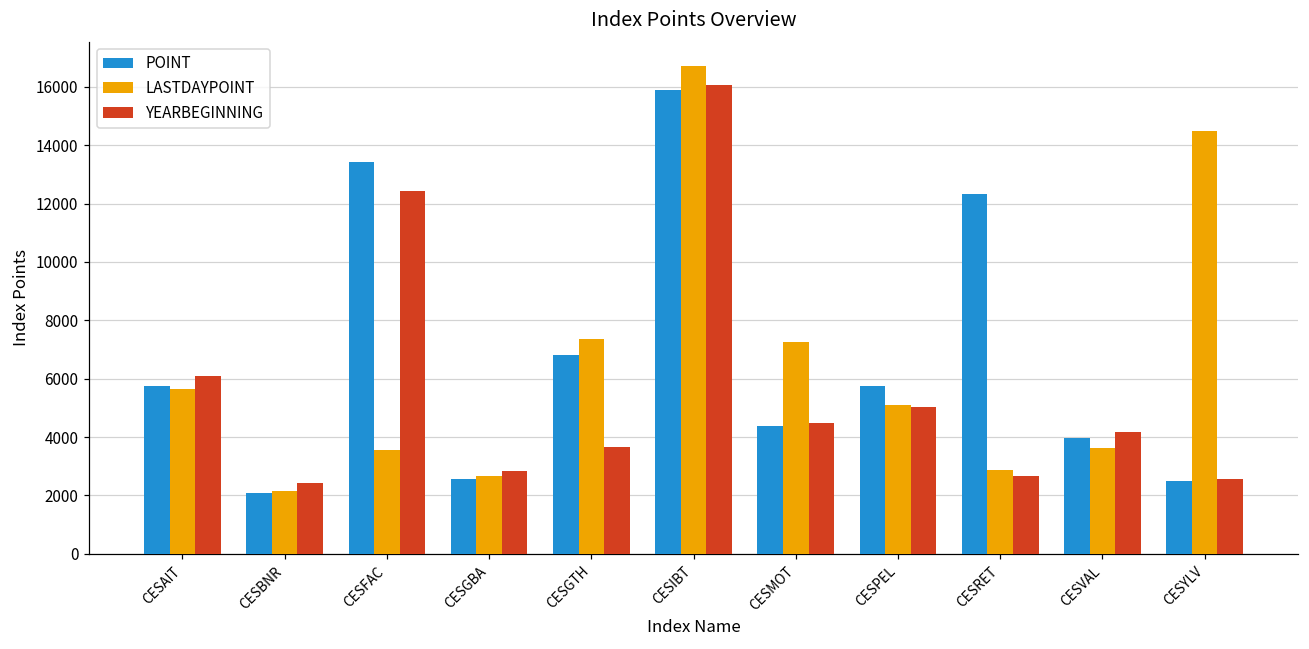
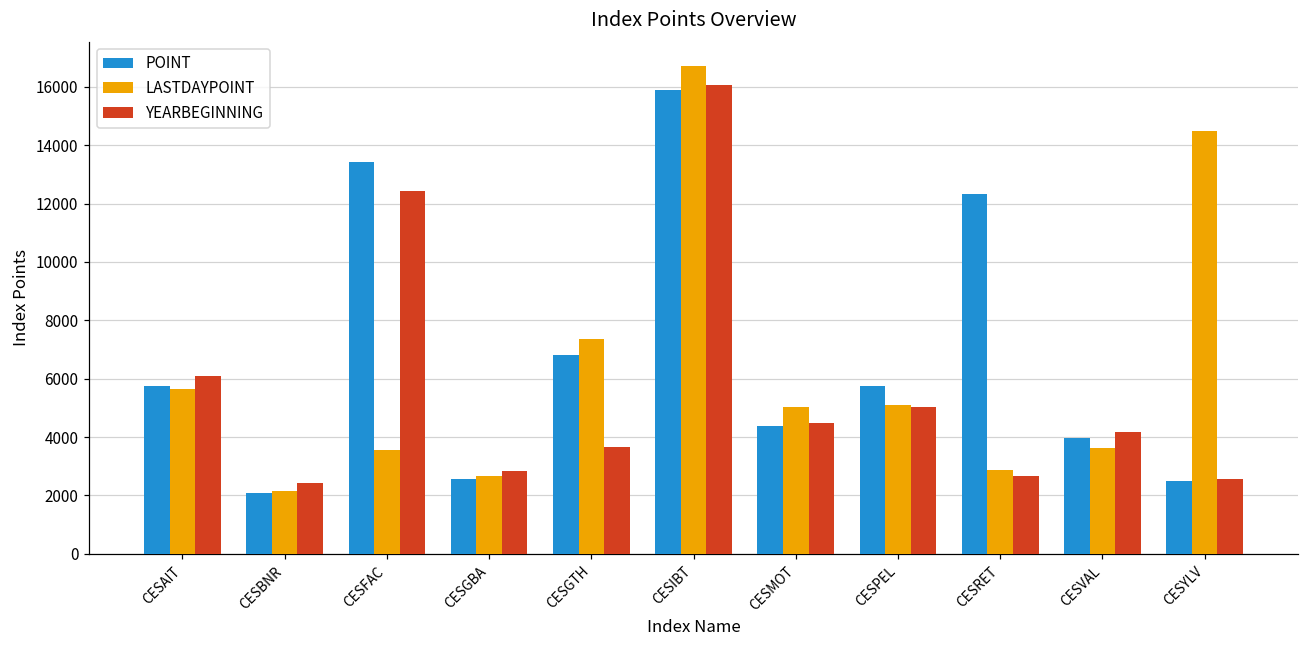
  {
    "POINT": {
      "CESAIT": 5700,
      "CESBNR": 2100,
      "CESFAC": 13400,
      "CESGBA": 2600,
      "CESGTH": 6800,
      "CESIBT": 15900,
      "CESMOT": 4400,
      "CESPEL": 5800,
      "CESRET": 12300,
      "CESVAL": 4000,
      "CESYLV": 2500
    },
    "LASTDAYPOINT": {
      "CESAIT": 5600,
      "CESBNR": 2100,
      "CESFAC": 3600,
      "CESGBA": 2700,
      "CESGTH": 7400,
      "CESIBT": 16700,
-     "CESMOT": 7200,
+     "CESMOT": 5000,
      "CESPEL": 5100,
      "CESRET": 2900,
      "CESVAL": 3600,
      "CESYLV": 14500
    },
    "YEARBEGINNING": {
      "CESAIT": 6100,
      "CESBNR": 2400,
      "CESFAC": 12400,
      "CESGBA": 2900,
      "CESGTH": 3600,
      "CESIBT": 16100,
      "CESMOT": 4500,
      "CESPEL": 5000,
      "CESRET": 2700,
      "CESVAL": 4200,
      "CESYLV": 2600
    }
  }
